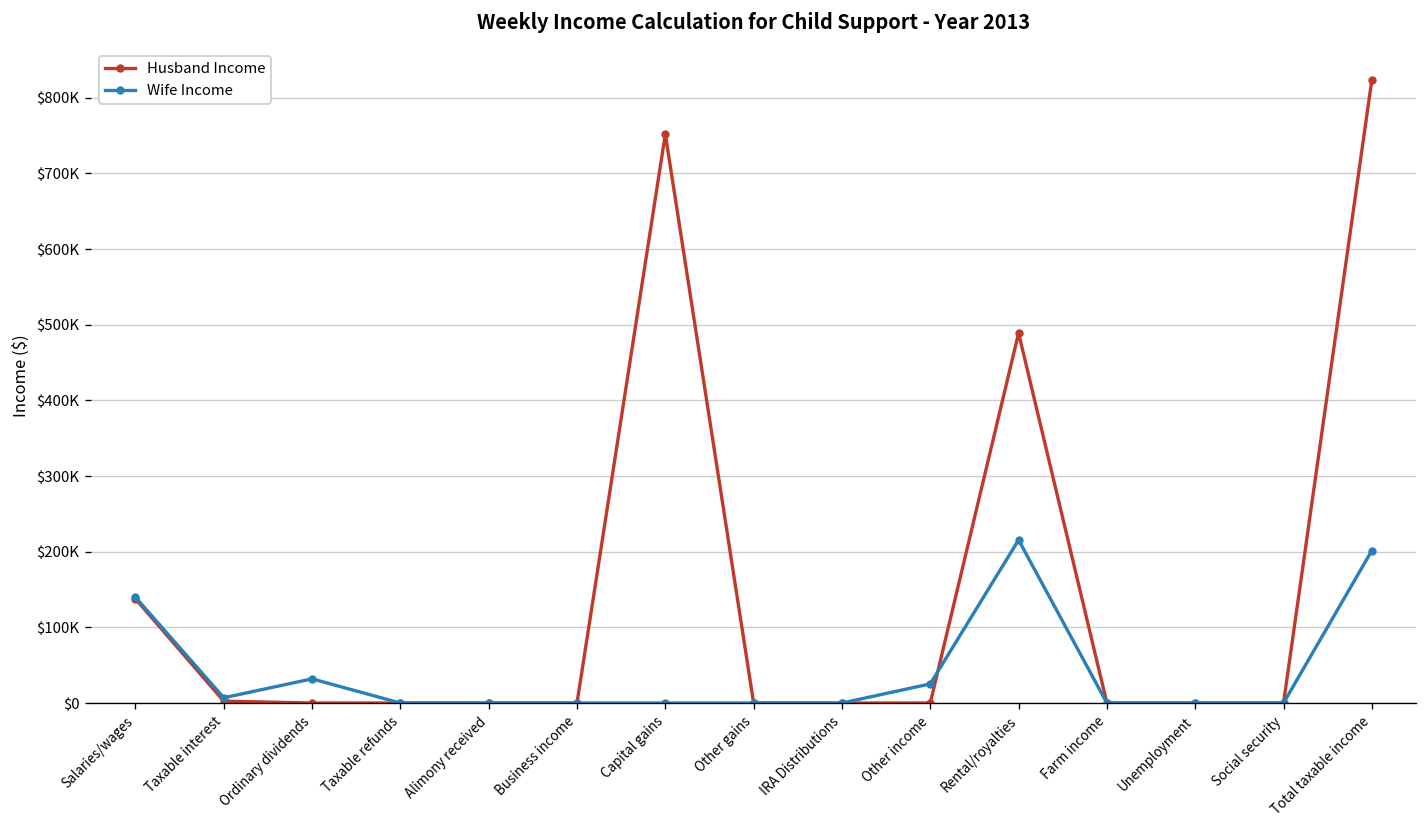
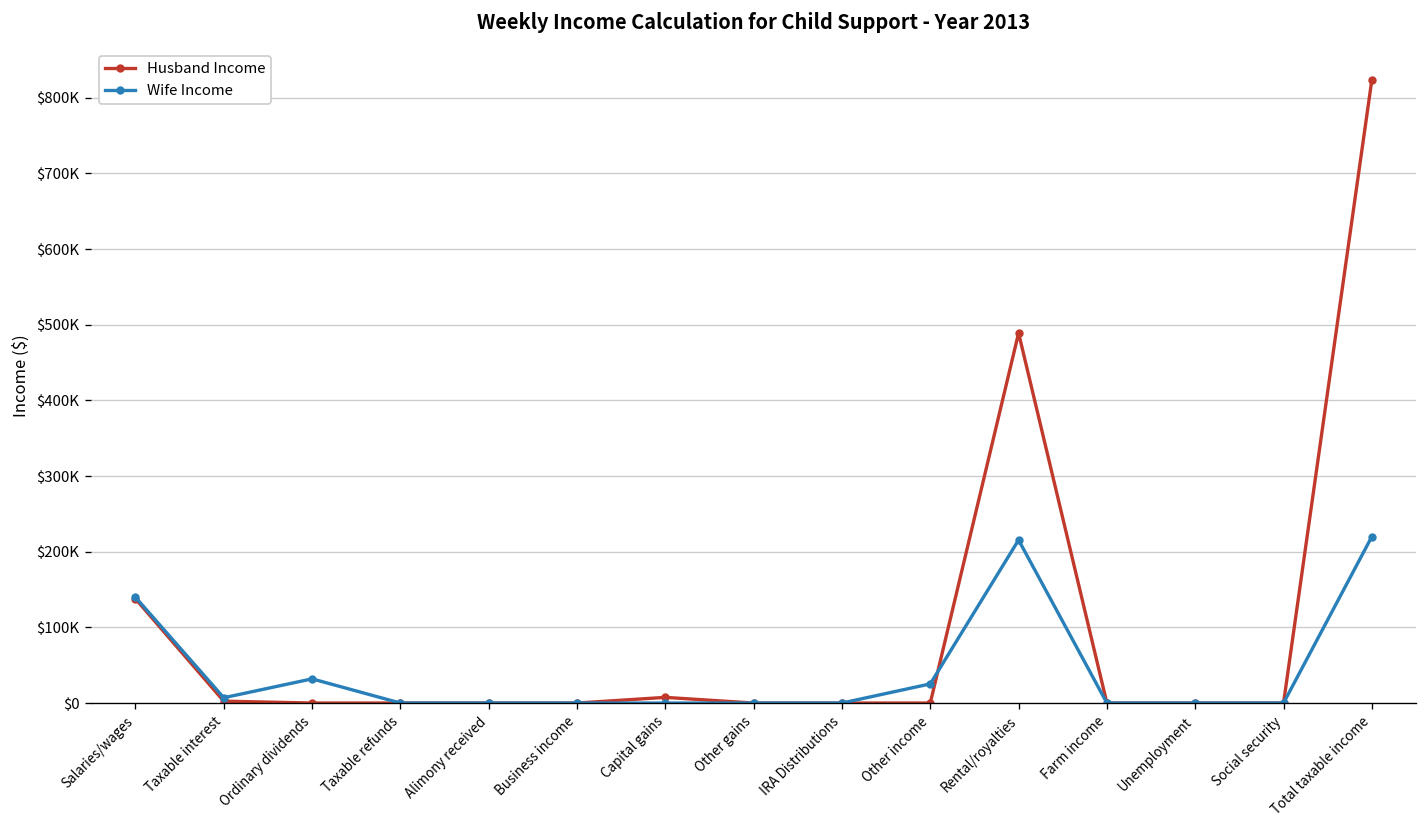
  {
    "Husband Income": {
      "Taxable interest": "$0",
      "Ordinary dividends": "$0",
-     "Capital gains": "$750000",
+     "Capital gains": "$10000",
      "Other income": "$0",
      "Rental/royalties": "$490000",
      "Total taxable income": "$820000"
    },
    "Wife Income": {
      "Taxable interest": "$10000",
      "Ordinary dividends": "$30000",
      "Capital gains": "$0",
      "Other income": "$30000",
      "Rental/royalties": "$220000",
-     "Total taxable income": "$200000"
+     "Total taxable income": "$220000"
    }
  }
